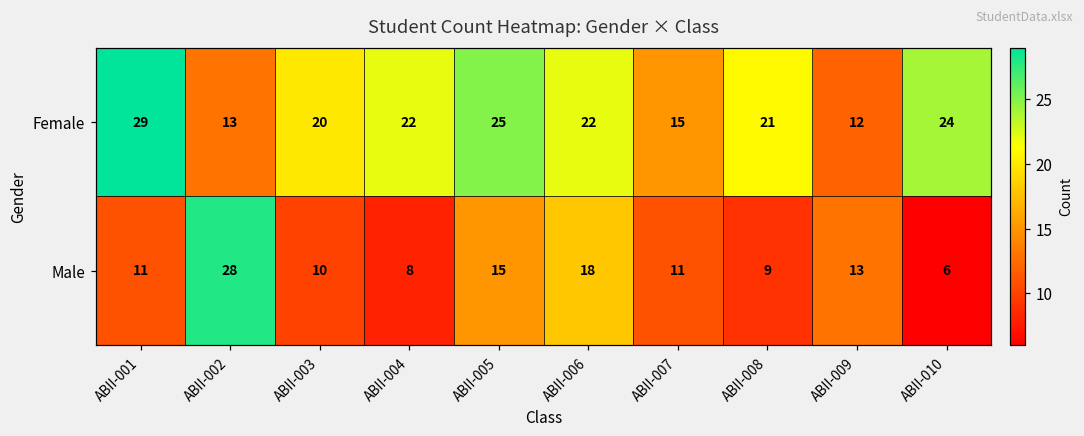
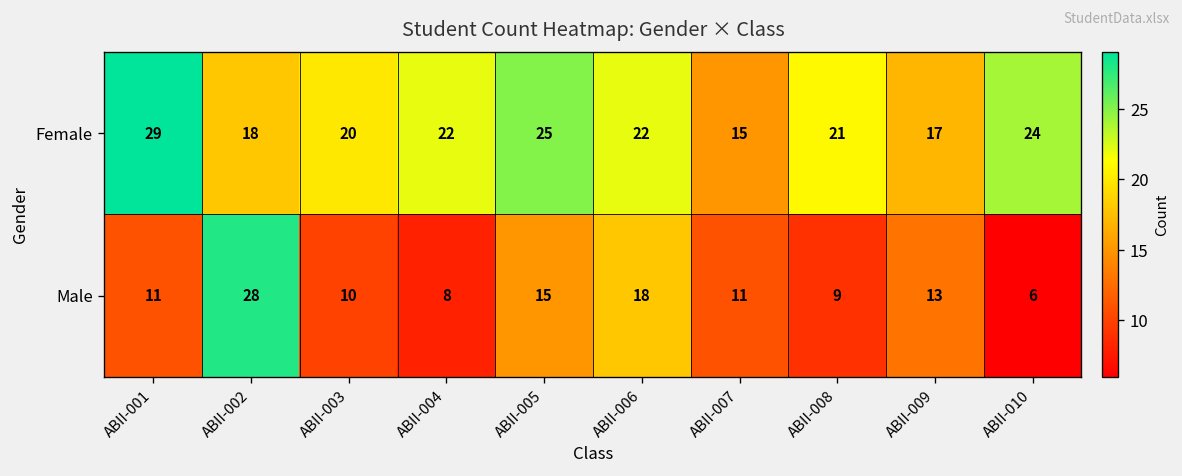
  {
    "Female": {
      "ABII-001": 29,
-     "ABII-002": 13,
+     "ABII-002": 18,
      "ABII-003": 20,
      "ABII-004": 22,
      "ABII-005": 25,
      "ABII-006": 22,
      "ABII-007": 15,
      "ABII-008": 21,
-     "ABII-009": 12,
+     "ABII-009": 17,
      "ABII-010": 24
    },
    "Male": {
      "ABII-001": 11,
      "ABII-002": 28,
      "ABII-003": 10,
      "ABII-004": 8,
      "ABII-005": 15,
      "ABII-006": 18,
      "ABII-007": 11,
      "ABII-008": 9,
      "ABII-009": 13,
      "ABII-010": 6
    }
  }
